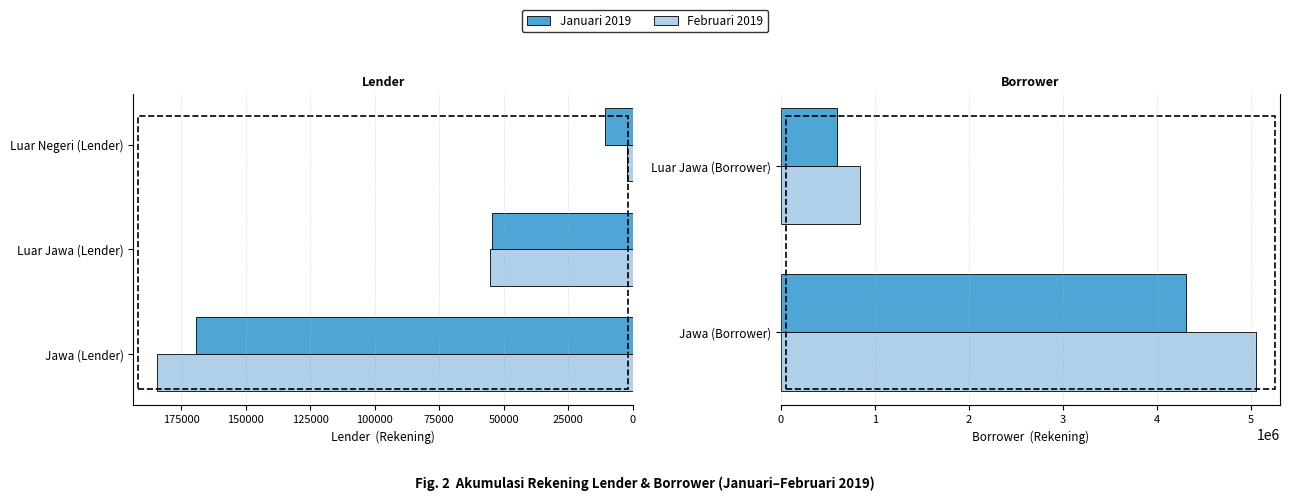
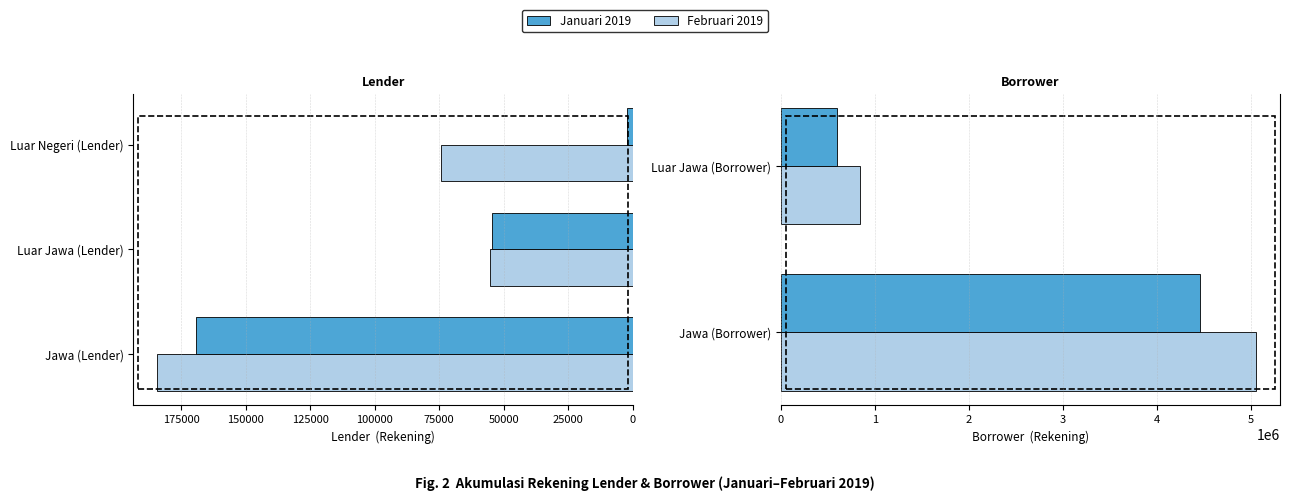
  {
    "Lender": {
      "Januari 2019": {
-       "Luar Negeri (Lender)": 11000,
+       "Luar Negeri (Lender)": 2000,
        "Luar Jawa (Lender)": 54000,
        "Jawa (Lender)": 169000
      },
      "Februari 2019": {
-       "Luar Negeri (Lender)": 2000,
+       "Luar Negeri (Lender)": 74000,
        "Luar Jawa (Lender)": 55000,
        "Jawa (Lender)": 184000
      }
    },
    "Borrower": {
      "Januari 2019": {
        "Luar Jawa (Borrower)": 600000,
-       "Jawa (Borrower)": 4300000
+       "Jawa (Borrower)": 4500000
      },
      "Februari 2019": {
        "Luar Jawa (Borrower)": 800000,
        "Jawa (Borrower)": 5100000
      }
    }
  }
